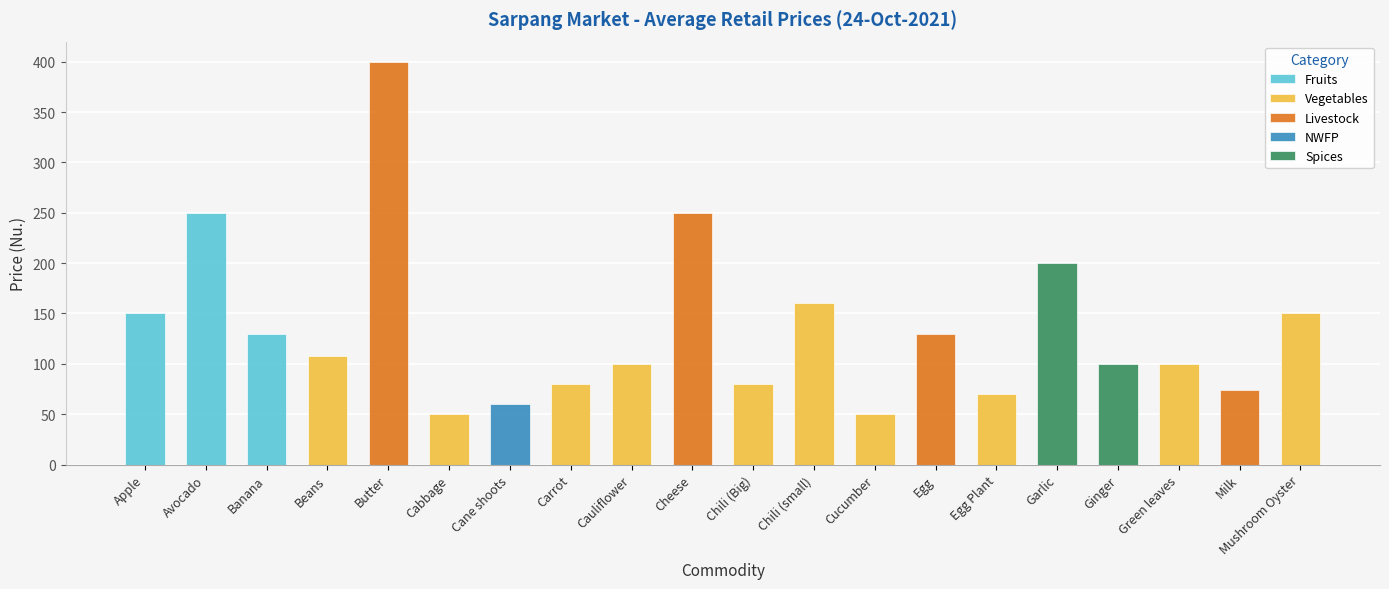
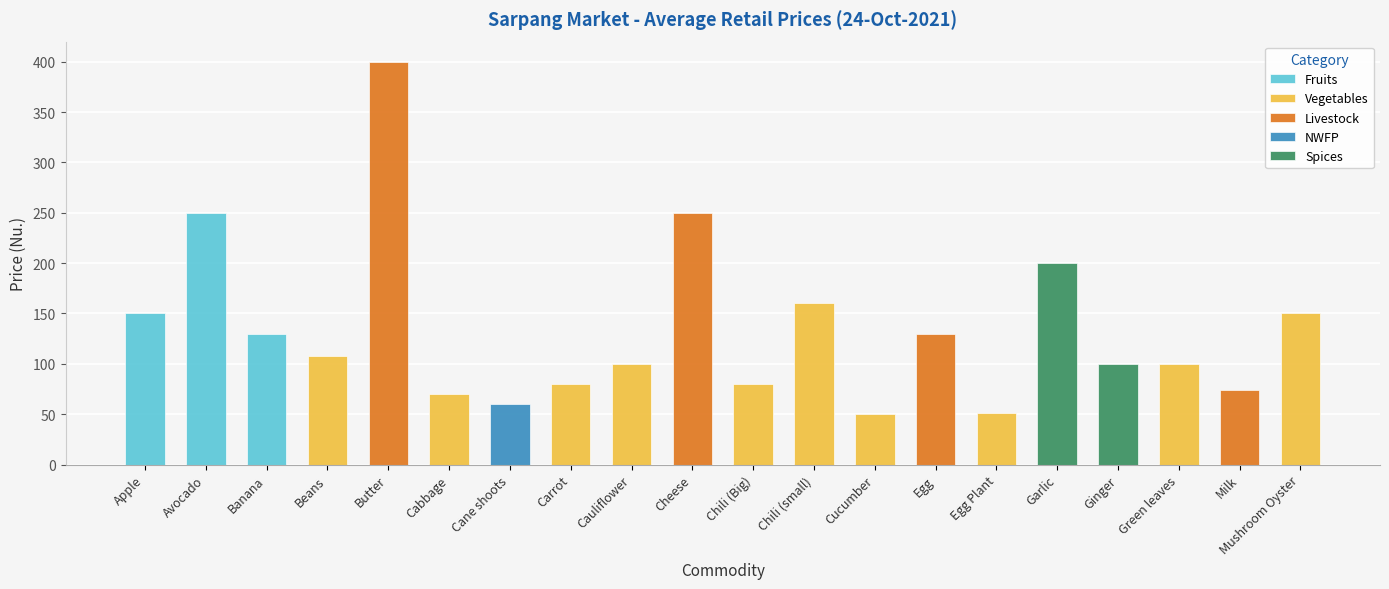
  {
    "Fruits": {
      "Apple": 150,
      "Avocado": 250,
      "Banana": 130
    },
    "Vegetables": {
      "Beans": 108,
-     "Cabbage": 50,
+     "Cabbage": 70,
      "Carrot": 80,
      "Cauliflower": 100,
      "Chili (Big)": 80,
      "Chili (small)": 160,
      "Cucumber": 50,
-     "Egg Plant": 70,
+     "Egg Plant": 51,
      "Green leaves": 100,
      "Mushroom Oyster": 150
    },
    "Livestock": {
      "Butter": 400,
      "Cheese": 250,
      "Egg": 130,
      "Milk": 74
    },
    "NWFP": {
      "Cane shoots": 60
    },
    "Spices": {
      "Garlic": 200,
      "Ginger": 100
    }
  }
